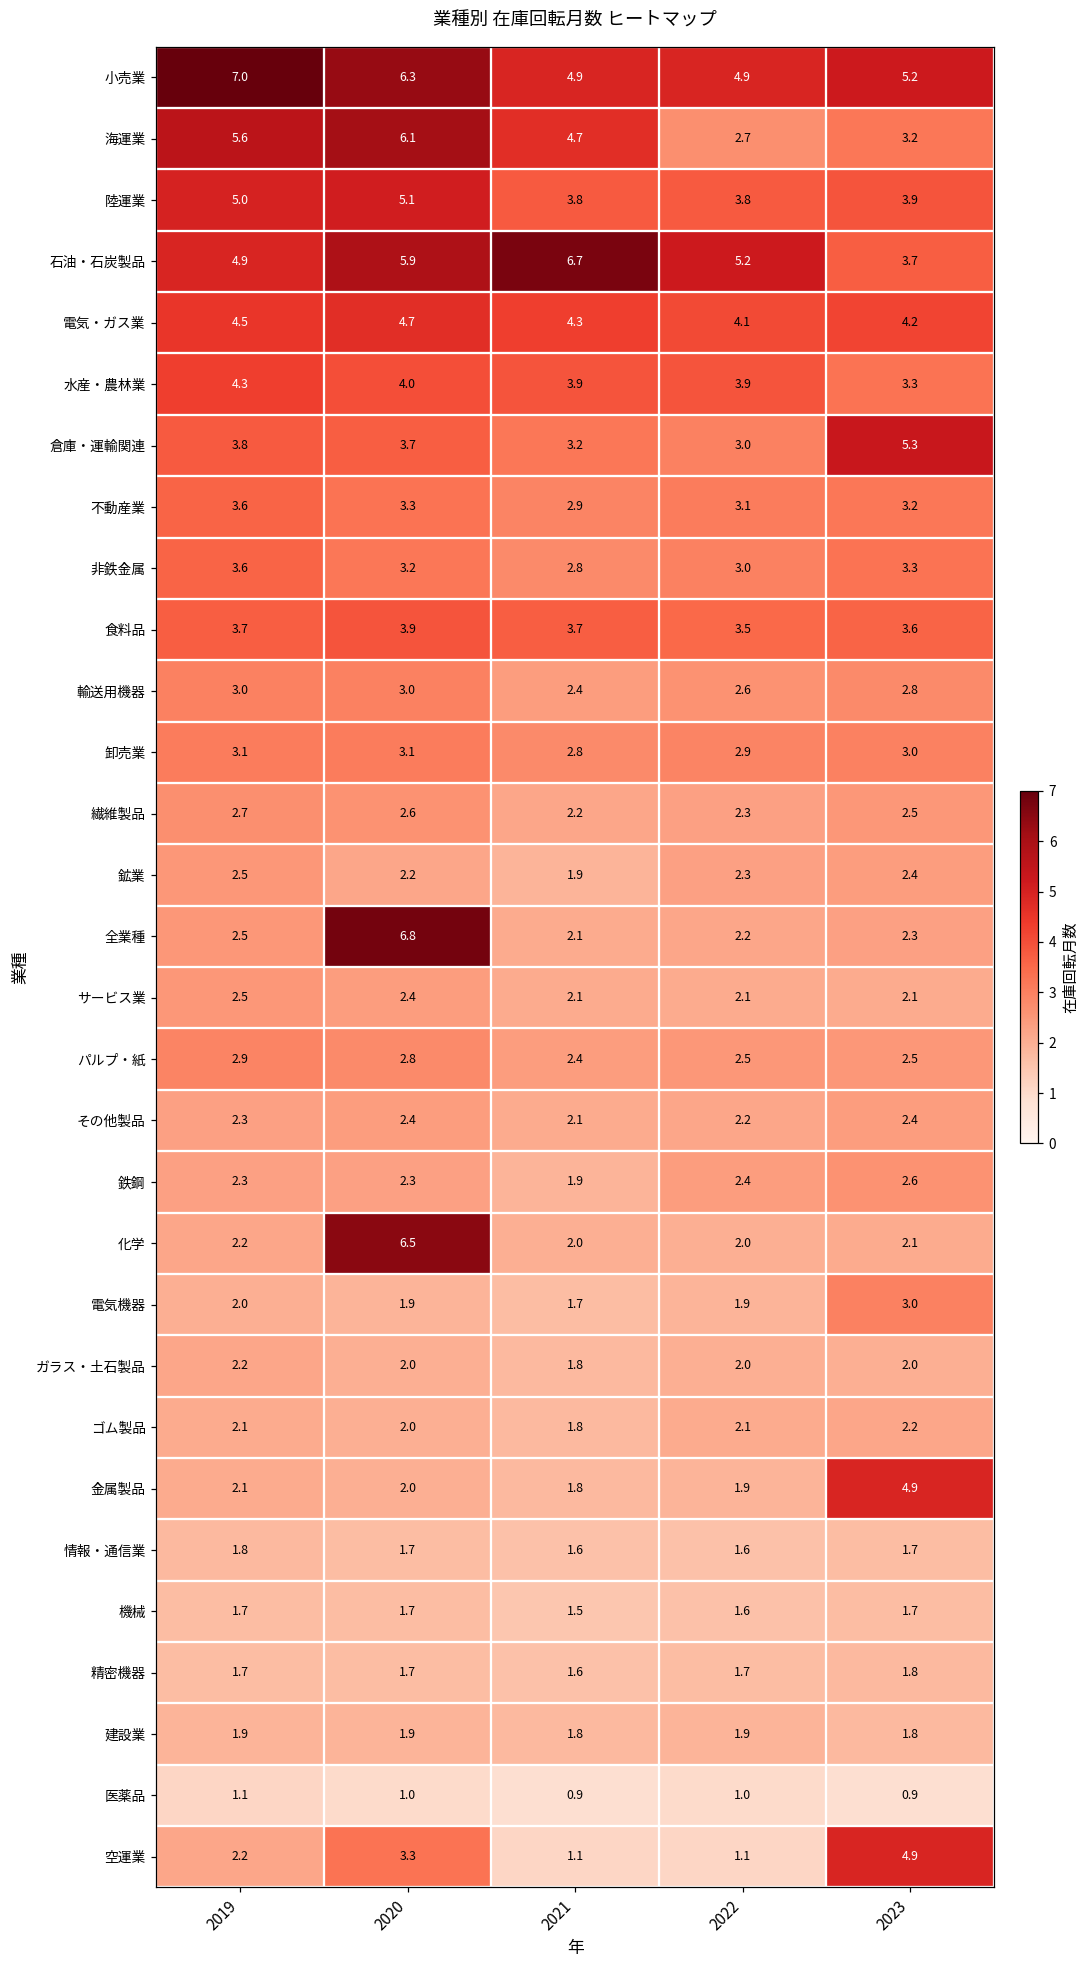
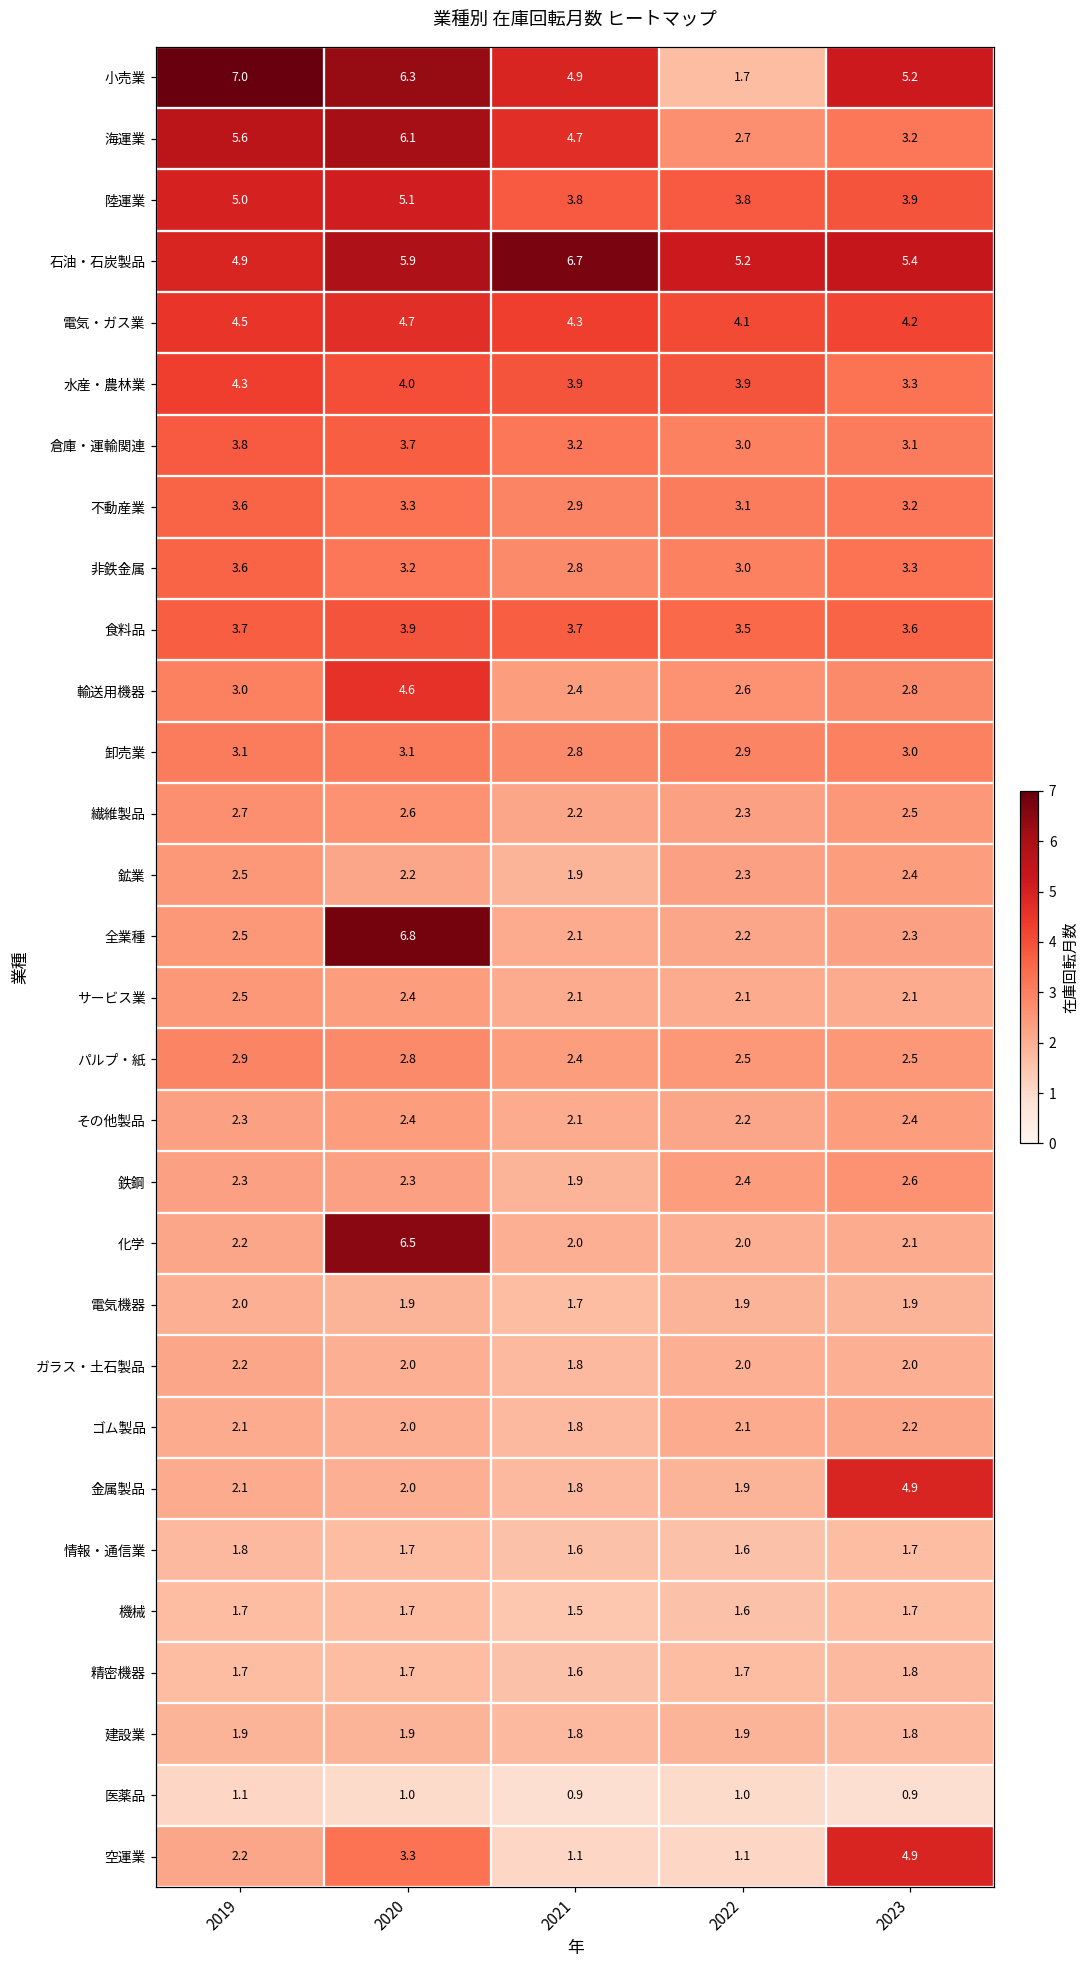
  {
    "小売業": {
      "2019": 7.0,
      "2020": 6.3,
      "2021": 4.9,
-     "2022": 4.9,
+     "2022": 1.7,
      "2023": 5.2
    },
    "海運業": {
      "2019": 5.6,
      "2020": 6.1,
      "2021": 4.7,
      "2022": 2.7,
      "2023": 3.2
    },
    "陸運業": {
      "2019": 5.0,
      "2020": 5.1,
      "2021": 3.8,
      "2022": 3.8,
      "2023": 3.9
    },
    "石油・石炭製品": {
      "2019": 4.9,
      "2020": 5.9,
      "2021": 6.7,
      "2022": 5.2,
-     "2023": 3.7
+     "2023": 5.4
    },
    "電気・ガス業": {
      "2019": 4.5,
      "2020": 4.7,
      "2021": 4.3,
      "2022": 4.1,
      "2023": 4.2
    },
    "水産・農林業": {
      "2019": 4.3,
      "2020": 4.0,
      "2021": 3.9,
      "2022": 3.9,
      "2023": 3.3
    },
    "倉庫・運輸関連": {
      "2019": 3.8,
      "2020": 3.7,
      "2021": 3.2,
      "2022": 3.0,
-     "2023": 5.3
+     "2023": 3.1
    },
    "不動産業": {
      "2019": 3.6,
      "2020": 3.3,
      "2021": 2.9,
      "2022": 3.1,
      "2023": 3.2
    },
    "非鉄金属": {
      "2019": 3.6,
      "2020": 3.2,
      "2021": 2.8,
      "2022": 3.0,
      "2023": 3.3
    },
    "食料品": {
      "2019": 3.7,
      "2020": 3.9,
      "2021": 3.7,
      "2022": 3.5,
      "2023": 3.6
    },
    "輸送用機器": {
      "2019": 3.0,
-     "2020": 3.0,
+     "2020": 4.6,
      "2021": 2.4,
      "2022": 2.6,
      "2023": 2.8
    },
    "卸売業": {
      "2019": 3.1,
      "2020": 3.1,
      "2021": 2.8,
      "2022": 2.9,
      "2023": 3.0
    },
    "繊維製品": {
      "2019": 2.7,
      "2020": 2.6,
      "2021": 2.2,
      "2022": 2.3,
      "2023": 2.5
    },
    "鉱業": {
      "2019": 2.5,
      "2020": 2.2,
      "2021": 1.9,
      "2022": 2.3,
      "2023": 2.4
    },
    "全業種": {
      "2019": 2.5,
      "2020": 6.8,
      "2021": 2.1,
      "2022": 2.2,
      "2023": 2.3
    },
    "サービス業": {
      "2019": 2.5,
      "2020": 2.4,
      "2021": 2.1,
      "2022": 2.1,
      "2023": 2.1
    },
    "パルプ・紙": {
      "2019": 2.9,
      "2020": 2.8,
      "2021": 2.4,
      "2022": 2.5,
      "2023": 2.5
    },
    "その他製品": {
      "2019": 2.3,
      "2020": 2.4,
      "2021": 2.1,
      "2022": 2.2,
      "2023": 2.4
    },
    "鉄鋼": {
      "2019": 2.3,
      "2020": 2.3,
      "2021": 1.9,
      "2022": 2.4,
      "2023": 2.6
    },
    "化学": {
      "2019": 2.2,
      "2020": 6.5,
      "2021": 2.0,
      "2022": 2.0,
      "2023": 2.1
    },
    "電気機器": {
      "2019": 2.0,
      "2020": 1.9,
      "2021": 1.7,
      "2022": 1.9,
-     "2023": 3.0
+     "2023": 1.9
    },
    "ガラス・土石製品": {
      "2019": 2.2,
      "2020": 2.0,
      "2021": 1.8,
      "2022": 2.0,
      "2023": 2.0
    },
    "ゴム製品": {
      "2019": 2.1,
      "2020": 2.0,
      "2021": 1.8,
      "2022": 2.1,
      "2023": 2.2
    },
    "金属製品": {
      "2019": 2.1,
      "2020": 2.0,
      "2021": 1.8,
      "2022": 1.9,
      "2023": 4.9
    },
    "情報・通信業": {
      "2019": 1.8,
      "2020": 1.7,
      "2021": 1.6,
      "2022": 1.6,
      "2023": 1.7
    },
    "機械": {
      "2019": 1.7,
      "2020": 1.7,
      "2021": 1.5,
      "2022": 1.6,
      "2023": 1.7
    },
    "精密機器": {
      "2019": 1.7,
      "2020": 1.7,
      "2021": 1.6,
      "2022": 1.7,
      "2023": 1.8
    },
    "建設業": {
      "2019": 1.9,
      "2020": 1.9,
      "2021": 1.8,
      "2022": 1.9,
      "2023": 1.8
    },
    "医薬品": {
      "2019": 1.1,
      "2020": 1.0,
      "2021": 0.9,
      "2022": 1.0,
      "2023": 0.9
    },
    "空運業": {
      "2019": 2.2,
      "2020": 3.3,
      "2021": 1.1,
      "2022": 1.1,
      "2023": 4.9
    }
  }
